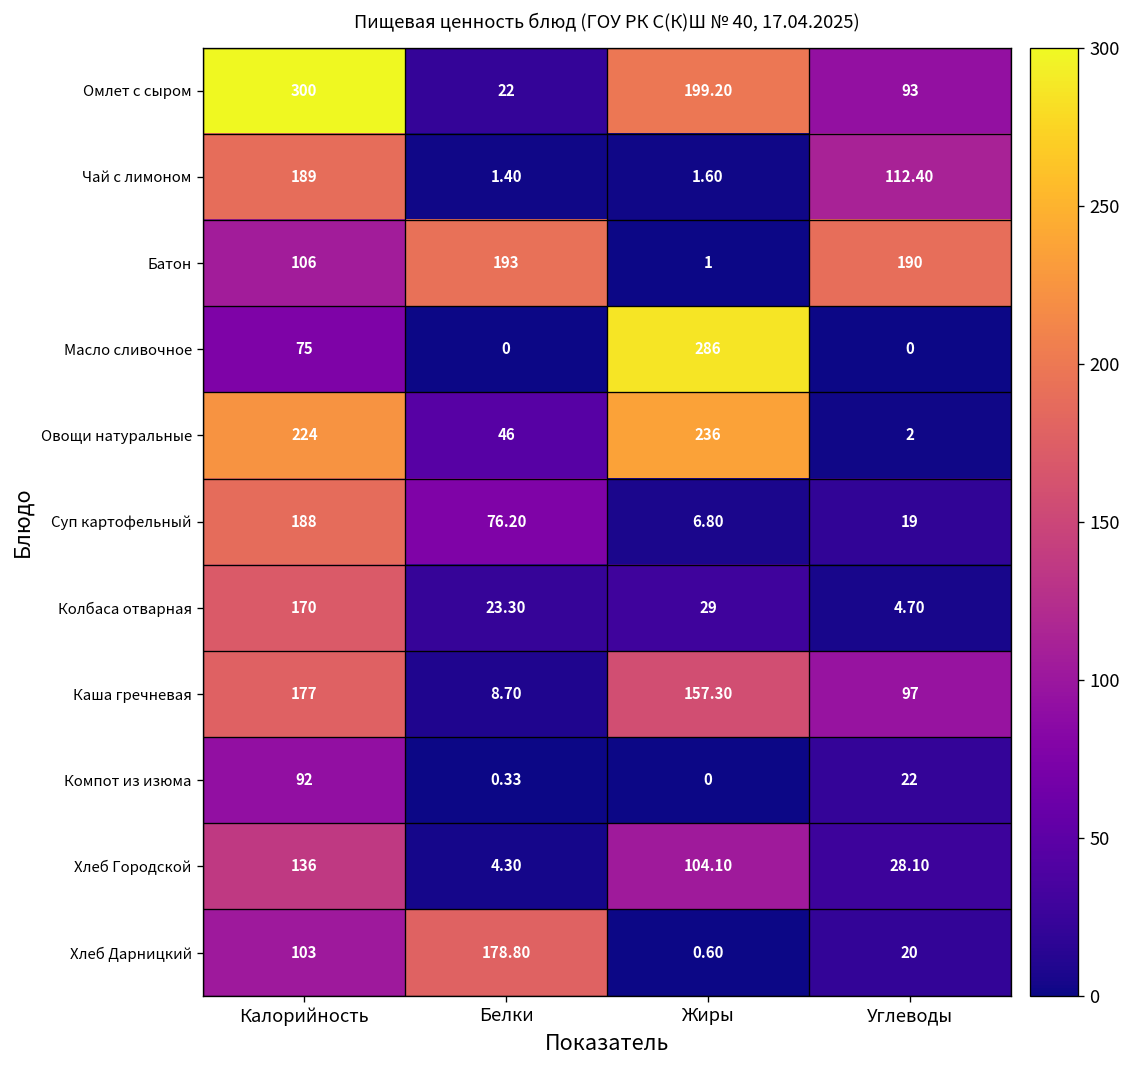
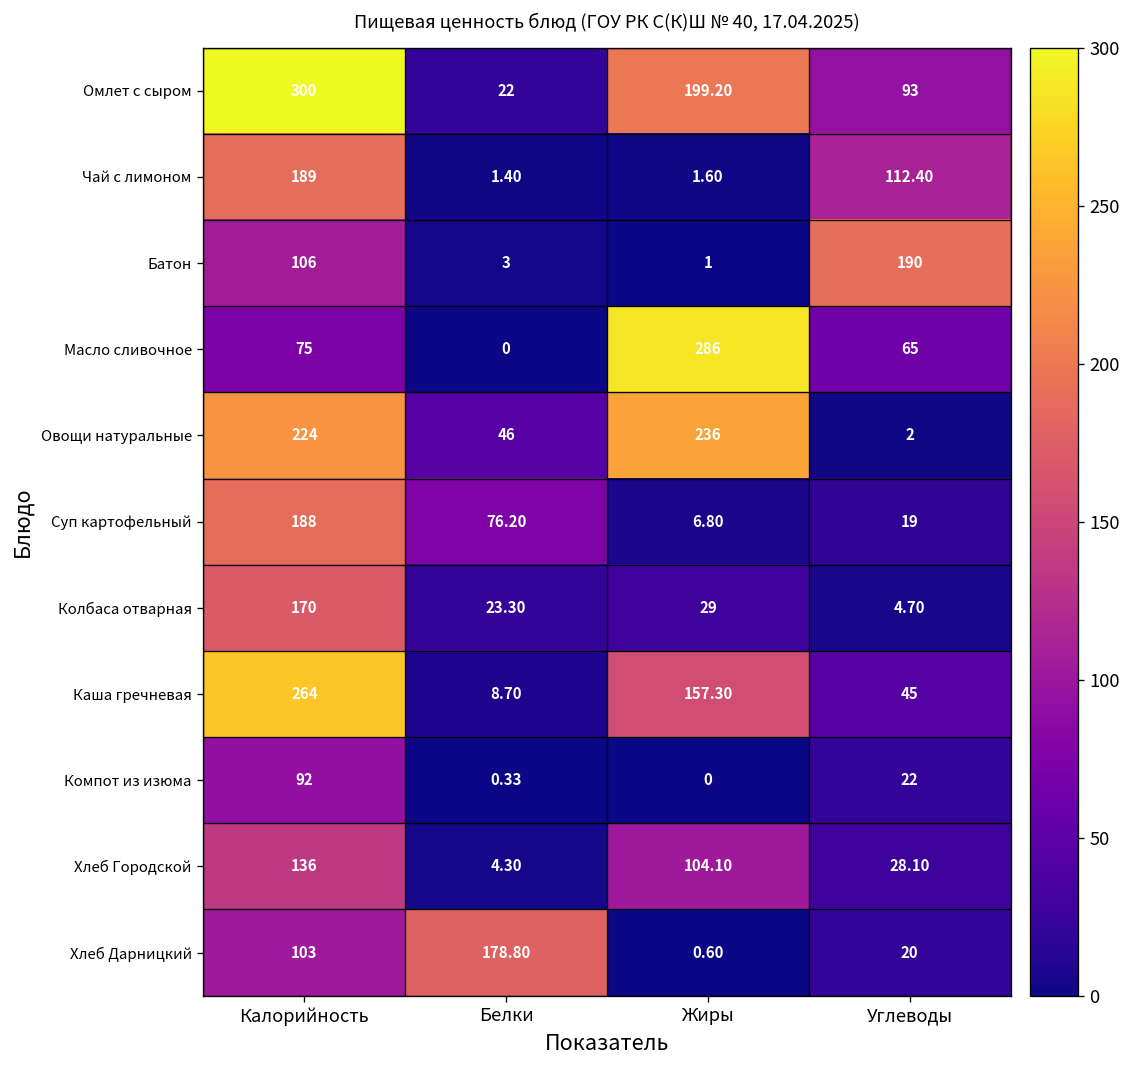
  {
    "Омлет с сыром": {
      "Калорийность": 300,
      "Белки": 22,
      "Жиры": 199.20,
      "Углеводы": 93
    },
    "Чай с лимоном": {
      "Калорийность": 189,
      "Белки": 1.40,
      "Жиры": 1.60,
      "Углеводы": 112.40
    },
    "Батон": {
      "Калорийность": 106,
-     "Белки": 193,
+     "Белки": 3,
      "Жиры": 1,
      "Углеводы": 190
    },
    "Масло сливочное": {
      "Калорийность": 75,
      "Белки": 0,
      "Жиры": 286,
-     "Углеводы": 0
+     "Углеводы": 65
    },
    "Овощи натуральные": {
      "Калорийность": 224,
      "Белки": 46,
      "Жиры": 236,
      "Углеводы": 2
    },
    "Суп картофельный": {
      "Калорийность": 188,
      "Белки": 76.20,
      "Жиры": 6.80,
      "Углеводы": 19
    },
    "Колбаса отварная": {
      "Калорийность": 170,
      "Белки": 23.30,
      "Жиры": 29,
      "Углеводы": 4.70
    },
    "Каша гречневая": {
-     "Калорийность": 177,
+     "Калорийность": 264,
      "Белки": 8.70,
      "Жиры": 157.30,
-     "Углеводы": 97
+     "Углеводы": 45
    },
    "Компот из изюма": {
      "Калорийность": 92,
      "Белки": 0.33,
      "Жиры": 0,
      "Углеводы": 22
    },
    "Хлеб Городской": {
      "Калорийность": 136,
      "Белки": 4.30,
      "Жиры": 104.10,
      "Углеводы": 28.10
    },
    "Хлеб Дарницкий": {
      "Калорийность": 103,
      "Белки": 178.80,
      "Жиры": 0.60,
      "Углеводы": 20
    }
  }
